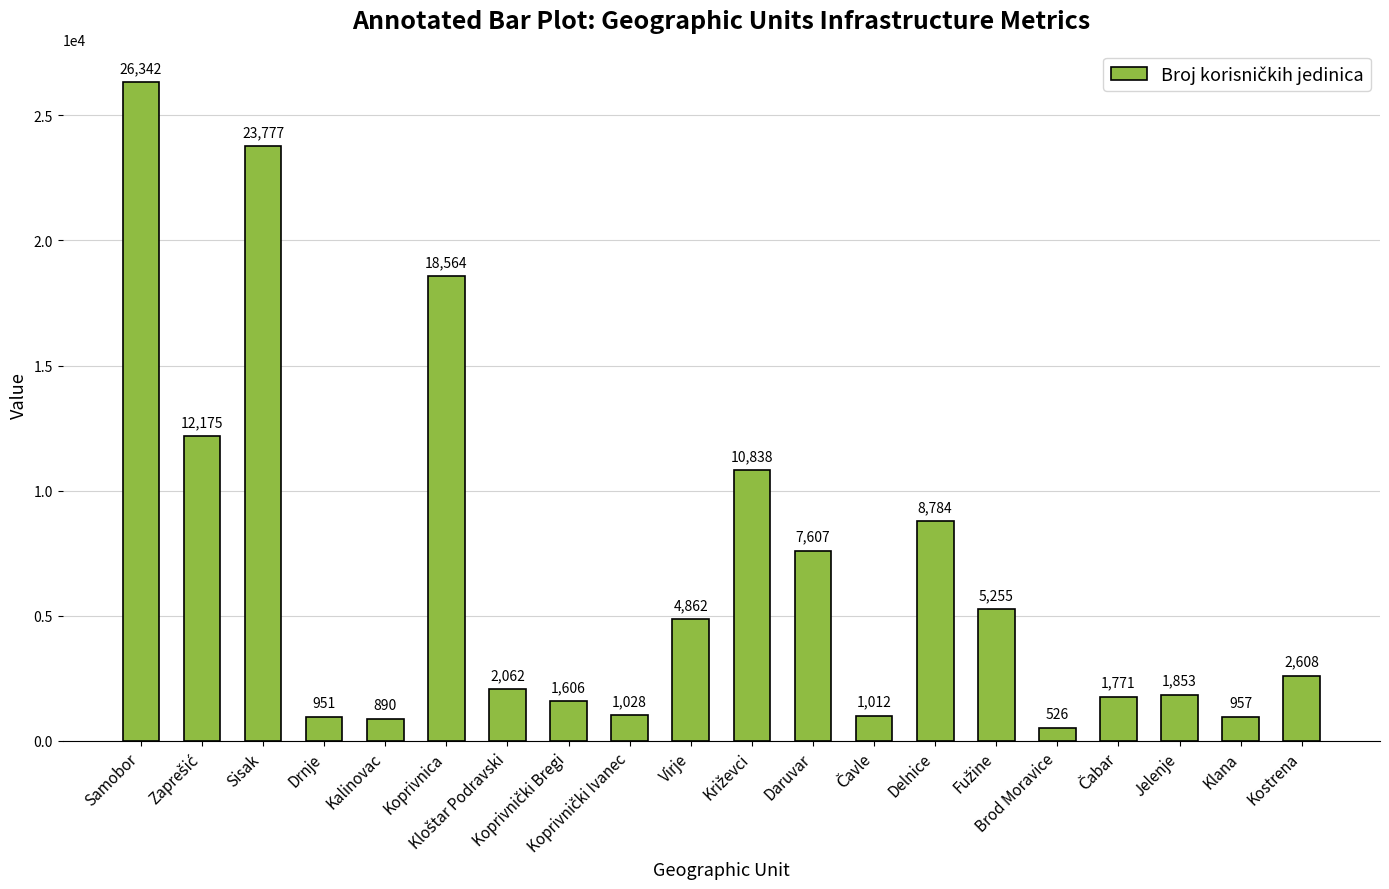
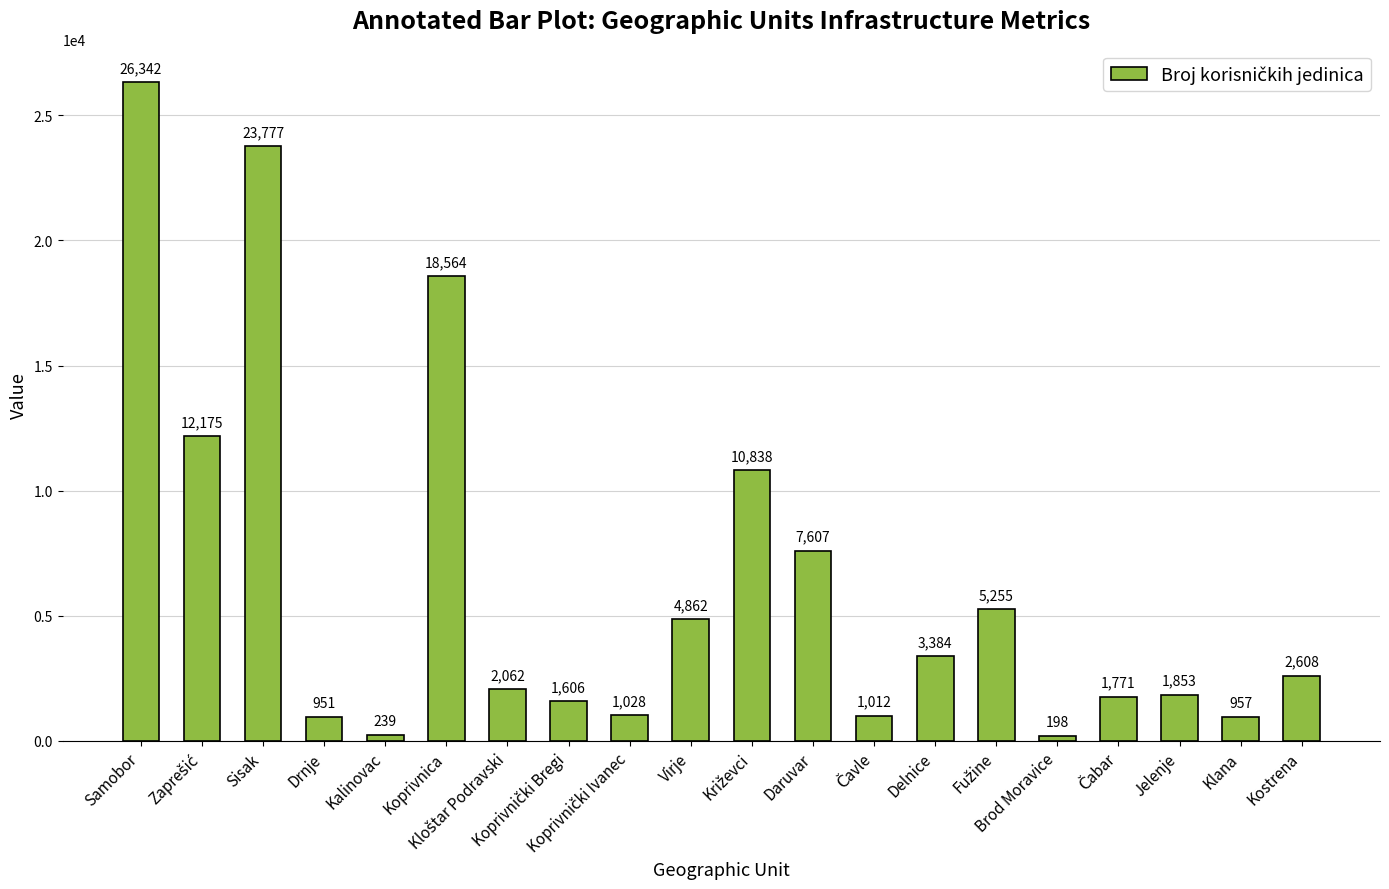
  {
    "Samobor": "26,342",
    "Zaprešić": "12,175",
    "Sisak": "23,777",
    "Drnje": "951",
-   "Kalinovac": "890",
+   "Kalinovac": "239",
    "Koprivnica": "18,564",
    "Kloštar Podravski": "2,062",
    "Koprivnički Bregi": "1,606",
    "Koprivnički Ivanec": "1,028",
    "Virje": "4,862",
    "Križevci": "10,838",
    "Daruvar": "7,607",
    "Čavle": "1,012",
-   "Delnice": "8,784",
+   "Delnice": "3,384",
    "Fužine": "5,255",
-   "Brod Moravice": "526",
+   "Brod Moravice": "198",
    "Čabar": "1,771",
    "Jelenje": "1,853",
    "Klana": "957",
    "Kostrena": "2,608"
  }
